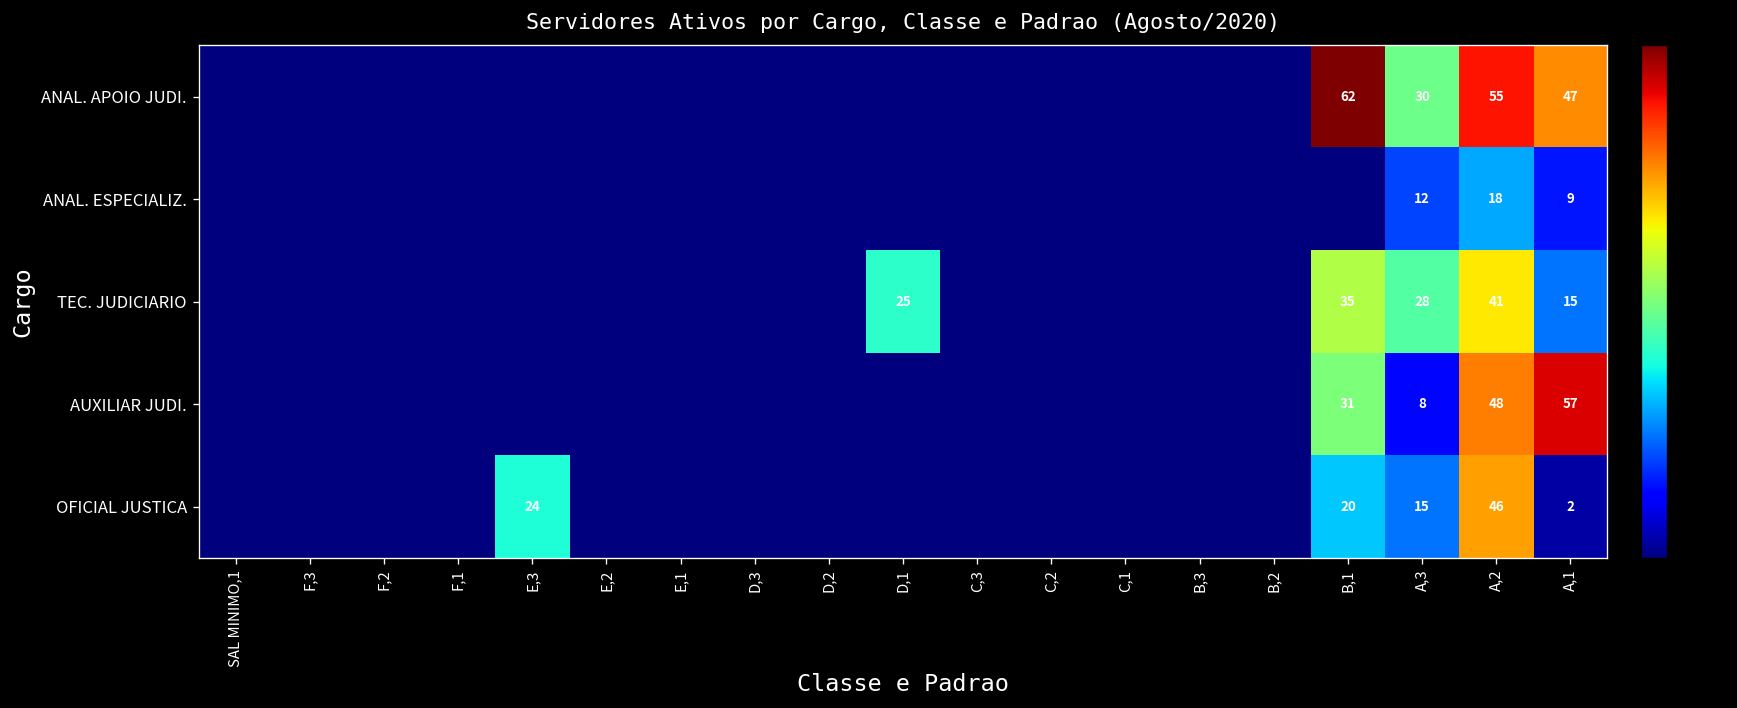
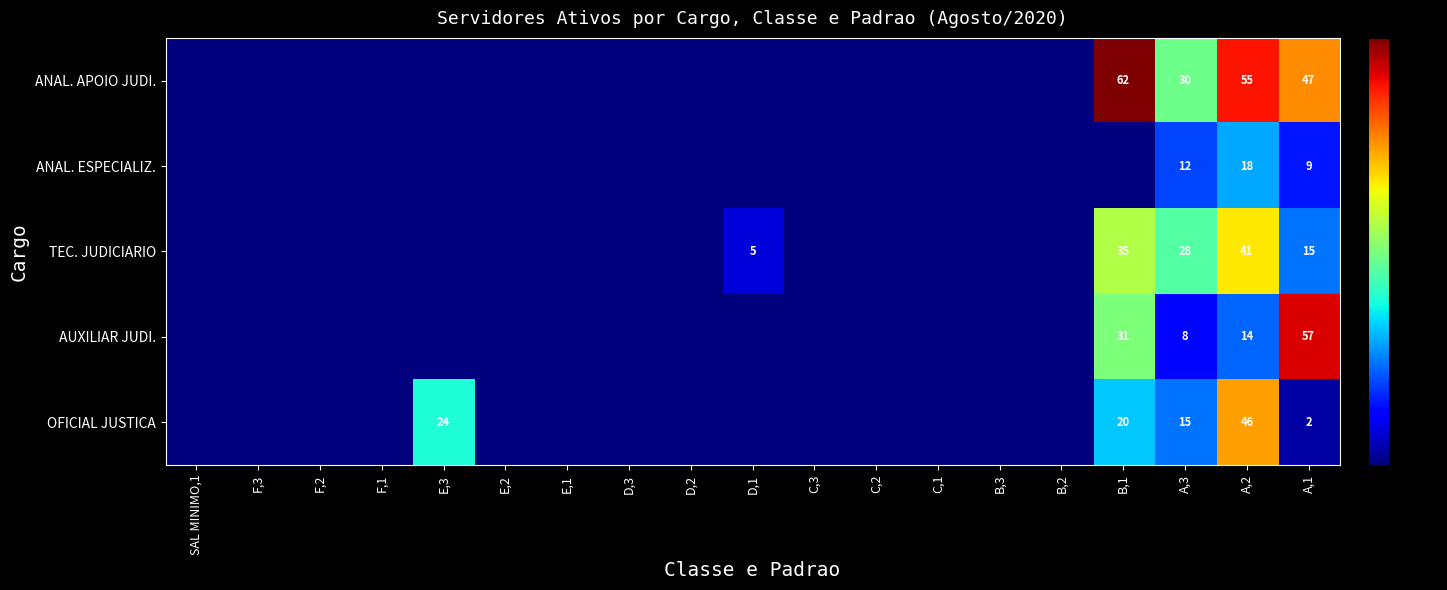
  {
    "ANAL. APOIO JUDI.": {
      "B,1": 62,
      "A,3": 30,
      "A,2": 55,
      "A,1": 47
    },
    "ANAL. ESPECIALIZ.": {
      "A,3": 12,
      "A,2": 18,
      "A,1": 9
    },
    "TEC. JUDICIARIO": {
-     "D,1": 25,
+     "D,1": 5,
      "B,1": 35,
      "A,3": 28,
      "A,2": 41,
      "A,1": 15
    },
    "AUXILIAR JUDI.": {
      "B,1": 31,
      "A,3": 8,
-     "A,2": 48,
+     "A,2": 14,
      "A,1": 57
    },
    "OFICIAL JUSTICA": {
      "E,3": 24,
      "B,1": 20,
      "A,3": 15,
      "A,2": 46,
      "A,1": 2
    }
  }
